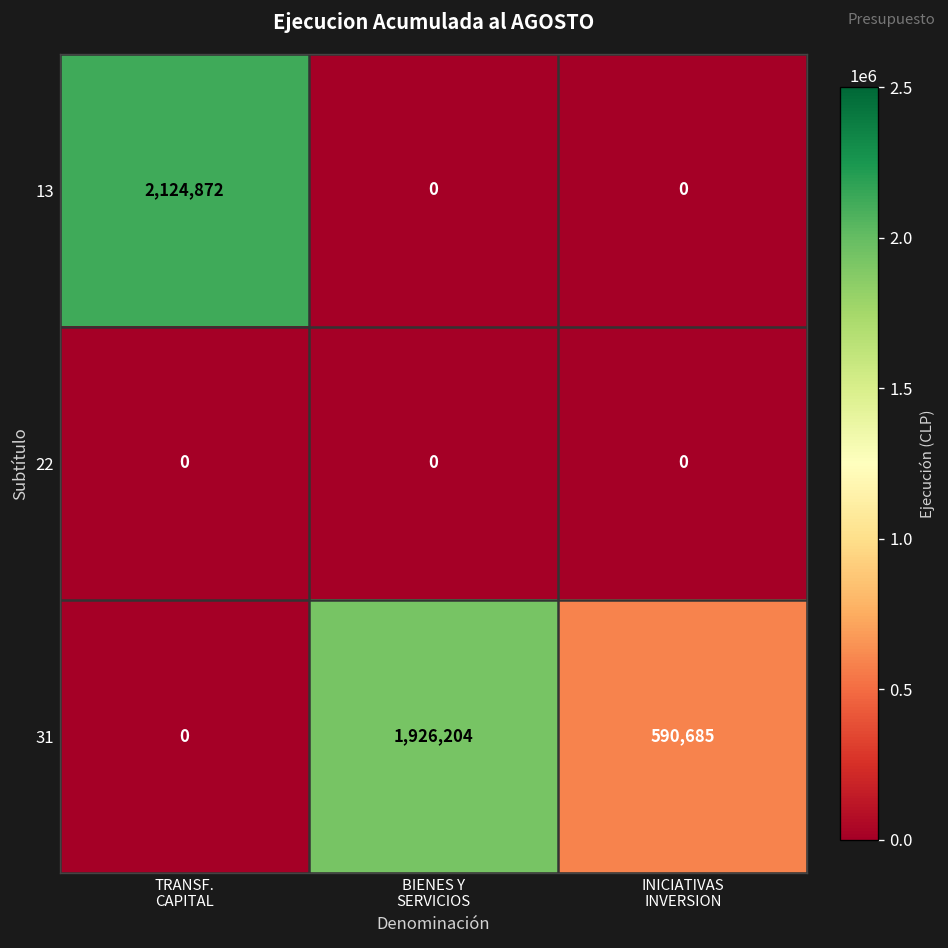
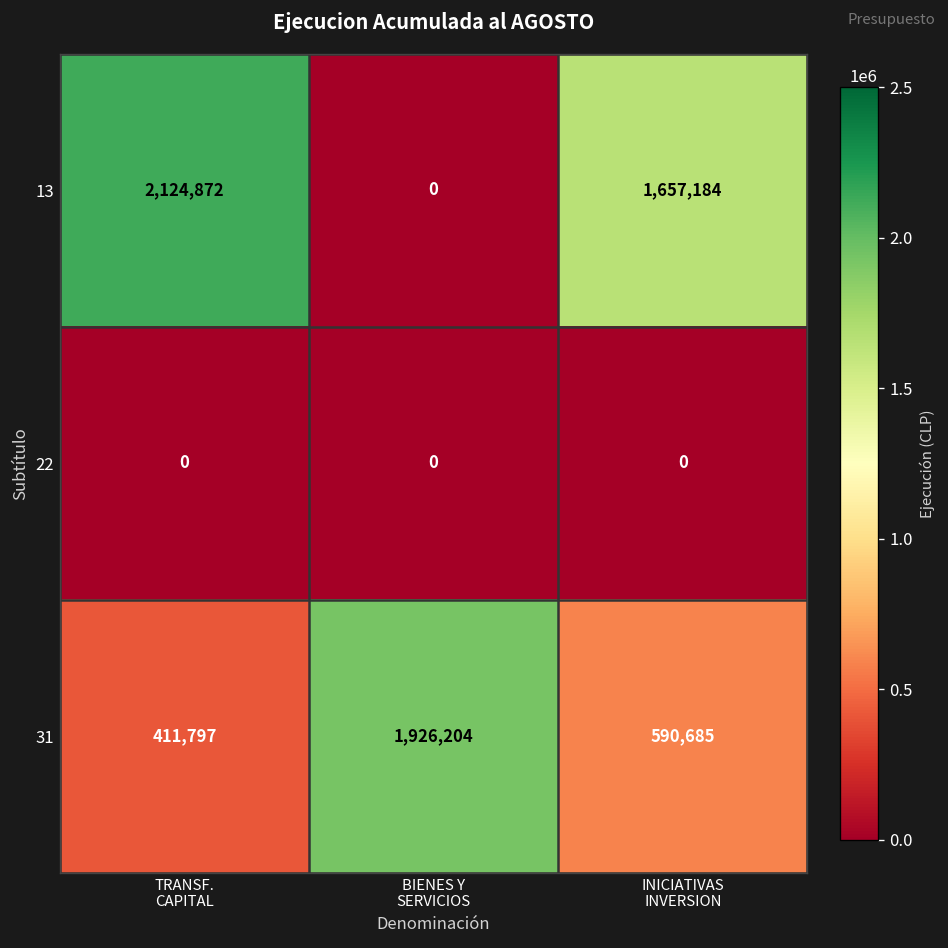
  {
    "13": {
      "TRANSF. CAPITAL": "2,124,872",
      "BIENES Y SERVICIOS": "0",
-     "INICIATIVAS INVERSION": "0"
+     "INICIATIVAS INVERSION": "1,657,184"
    },
    "22": {
      "TRANSF. CAPITAL": "0",
      "BIENES Y SERVICIOS": "0",
      "INICIATIVAS INVERSION": "0"
    },
    "31": {
-     "TRANSF. CAPITAL": "0",
+     "TRANSF. CAPITAL": "411,797",
      "BIENES Y SERVICIOS": "1,926,204",
      "INICIATIVAS INVERSION": "590,685"
    }
  }
